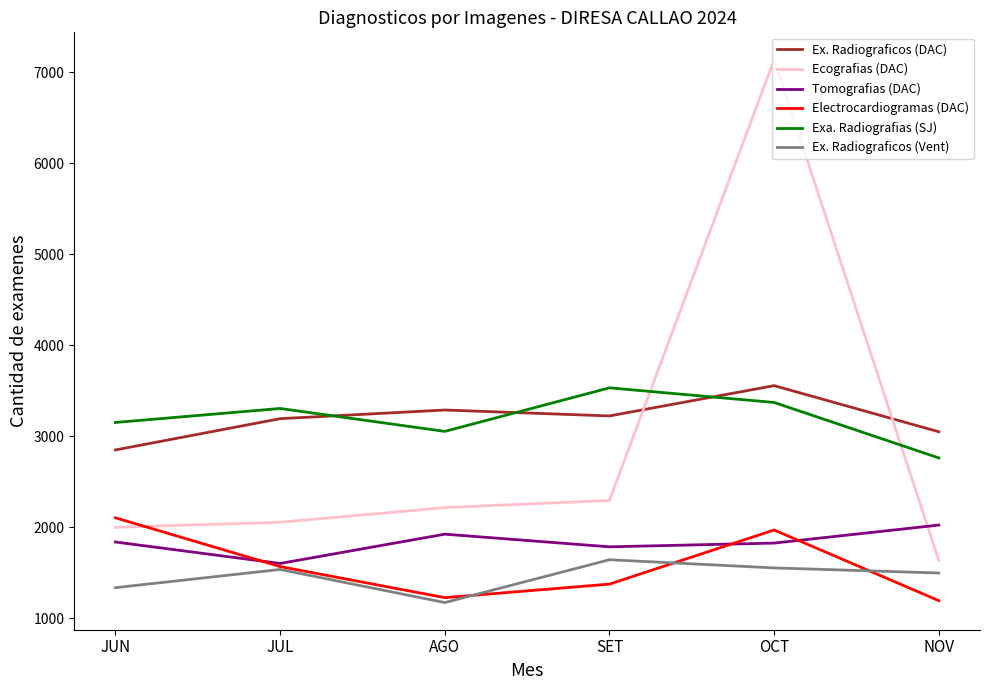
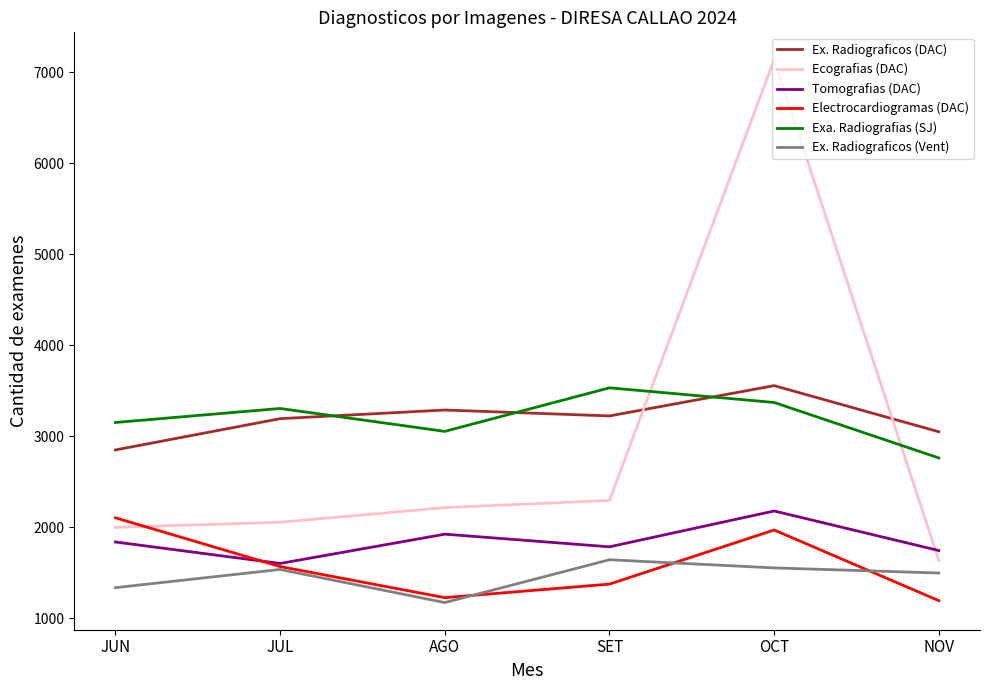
  {
    "Ex. Radiograficos (DAC)": {
      "JUN": 2900,
      "JUL": 3200,
      "AGO": 3300,
      "SET": 3200,
      "OCT": 3600,
      "NOV": 3100
    },
    "Ecografias (DAC)": {
      "JUN": 2000,
      "JUL": 2100,
      "AGO": 2200,
      "SET": 2300,
      "NOV": 1600
    },
    "Tomografias (DAC)": {
      "JUN": 1800,
      "JUL": 1600,
      "AGO": 1900,
      "SET": 1800,
-     "OCT": 1800,
-     "NOV": 2000
+     "OCT": 2200,
+     "NOV": 1700
    },
    "Electrocardiogramas (DAC)": {
      "JUN": 2100,
      "JUL": 1600,
      "AGO": 1200,
      "SET": 1400,
      "OCT": 2000,
      "NOV": 1200
    },
    "Exa. Radiografias (SJ)": {
      "JUN": 3200,
      "JUL": 3300,
      "AGO": 3100,
      "SET": 3500,
      "OCT": 3400,
      "NOV": 2800
    },
    "Ex. Radiograficos (Vent)": {
      "JUN": 1300,
      "JUL": 1500,
      "AGO": 1200,
      "SET": 1600,
      "OCT": 1600,
      "NOV": 1500
    }
  }
